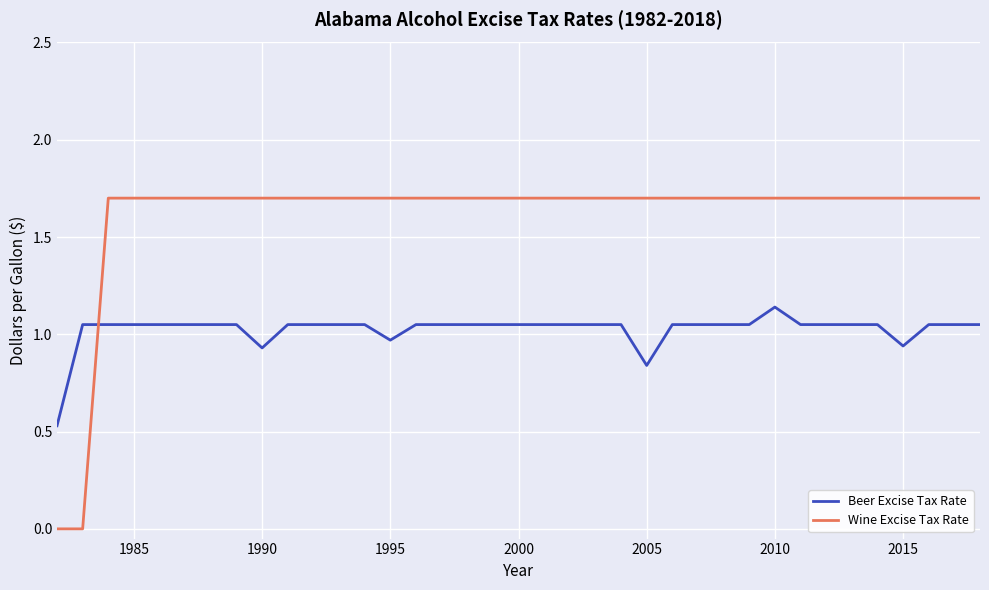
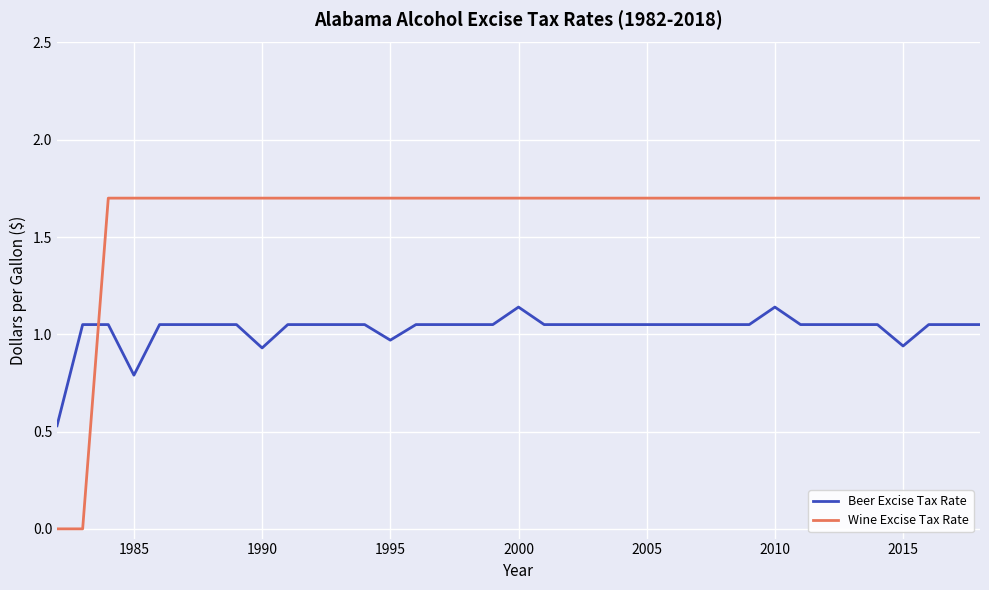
  {
    "Beer Excise Tax Rate": {
-     "1985": 1.05,
+     "1985": 0.79,
      "1990": 0.93,
      "1995": 0.97,
-     "2000": 1.05,
-     "2005": 0.84,
+     "2000": 1.14,
+     "2005": 1.05,
      "2010": 1.14,
      "2015": 0.94
    },
    "Wine Excise Tax Rate": {
      "1985": 1.70,
      "1990": 1.70,
      "1995": 1.70,
      "2000": 1.70,
      "2005": 1.70,
      "2010": 1.70,
      "2015": 1.70
    }
  }
